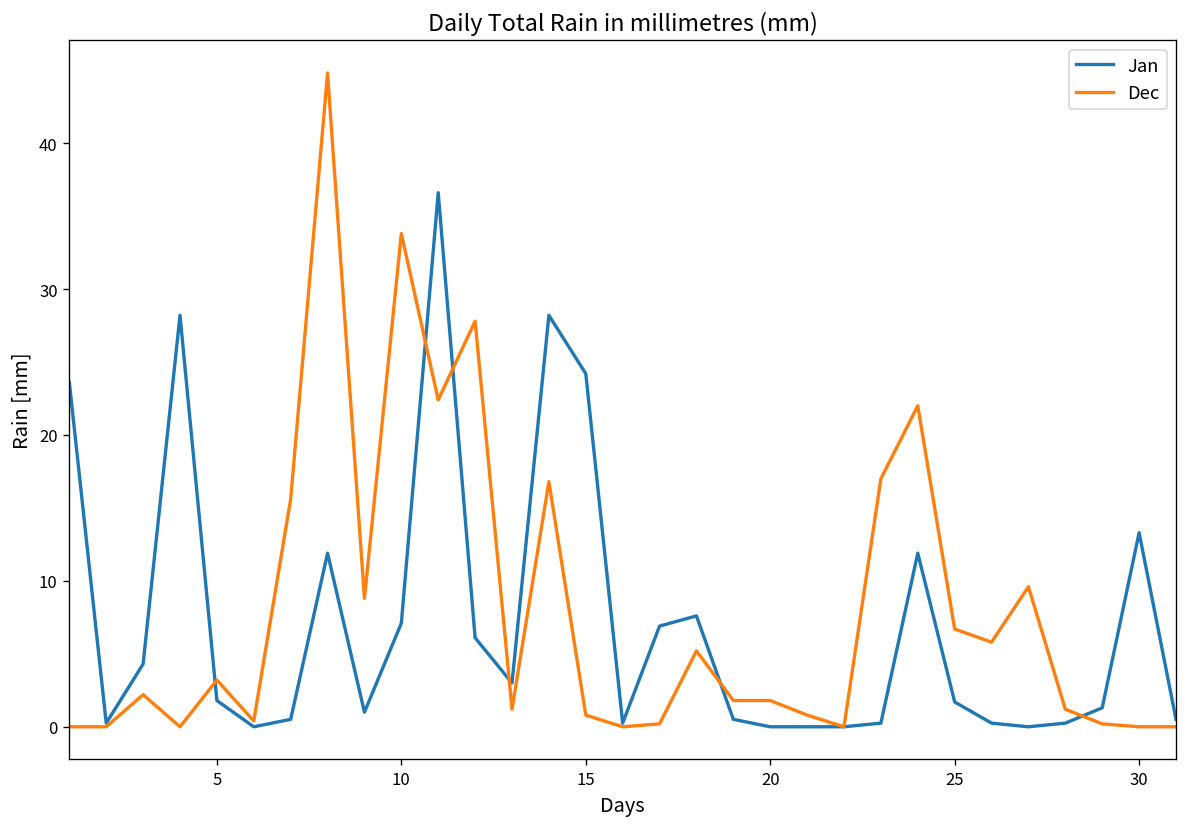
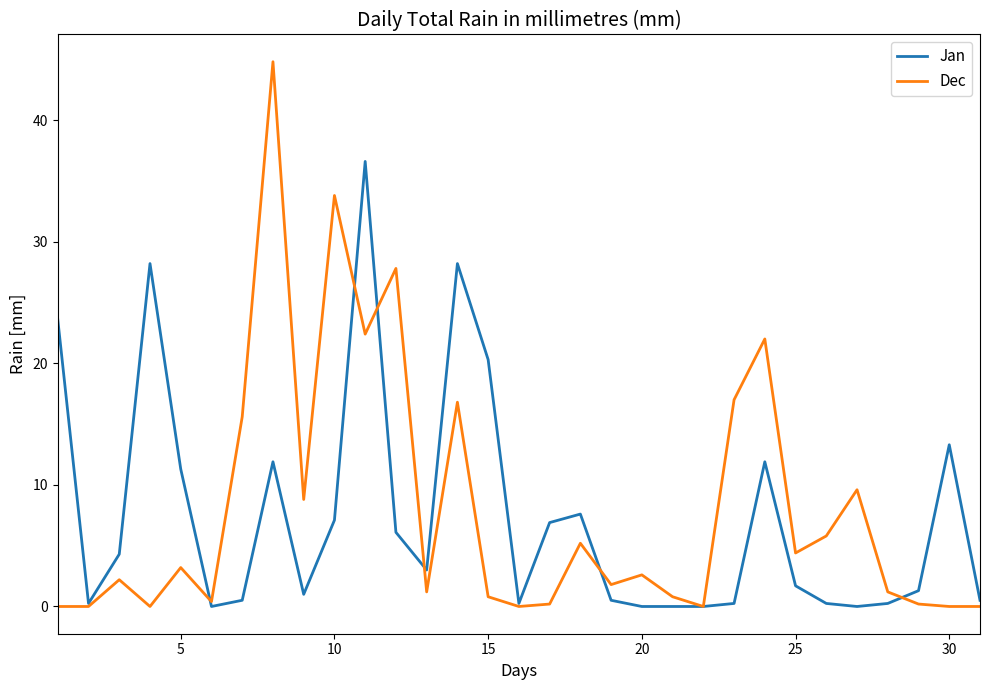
  {
    "Jan": {
-     "5": 1.8,
+     "5": 11.3,
      "10": 7.1,
-     "15": 24.2,
+     "15": 20.3,
      "20": 0.0,
      "25": 1.7,
      "30": 13.3
    },
    "Dec": {
      "5": 3.2,
      "10": 33.8,
      "15": 0.8,
-     "20": 1.8,
-     "25": 6.7,
+     "20": 2.6,
+     "25": 4.4,
      "30": 0.0
    }
  }
